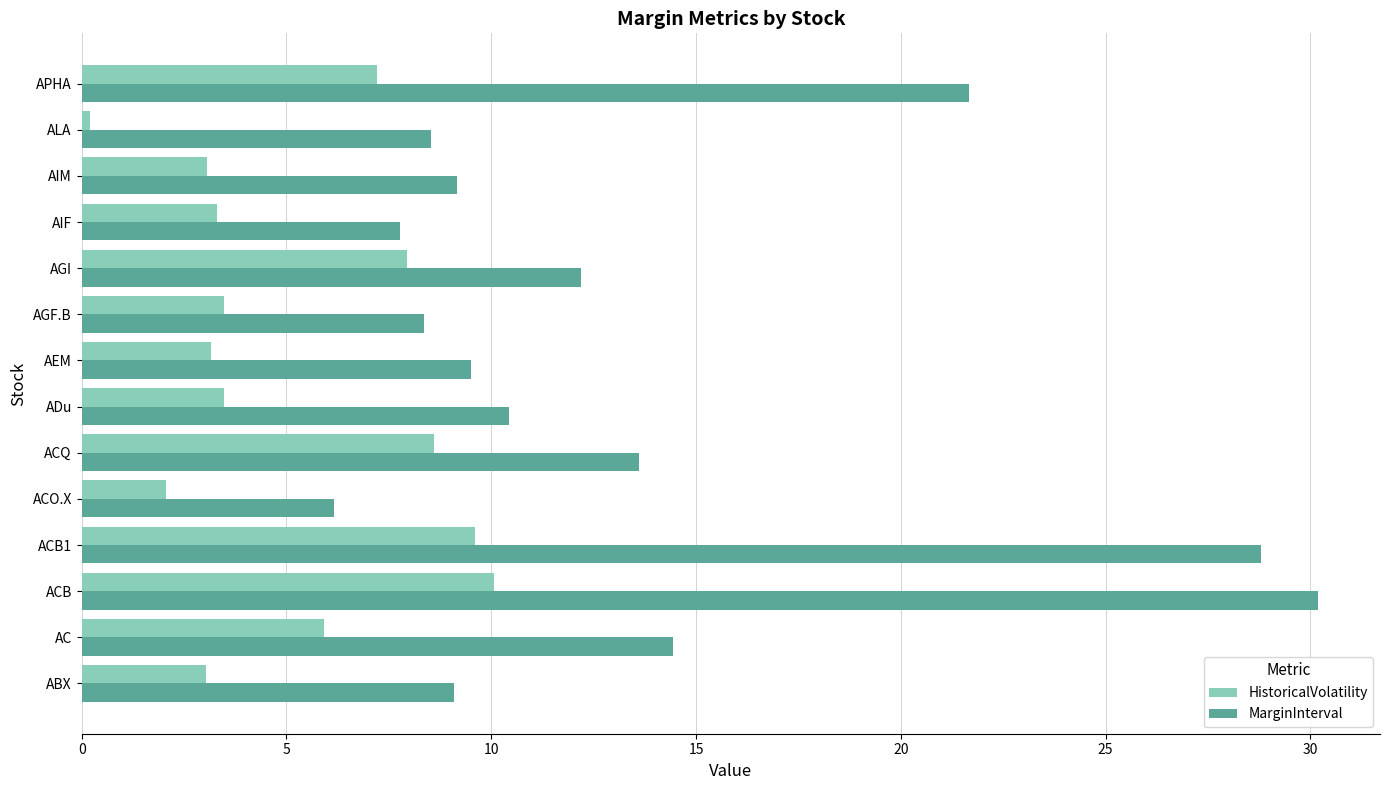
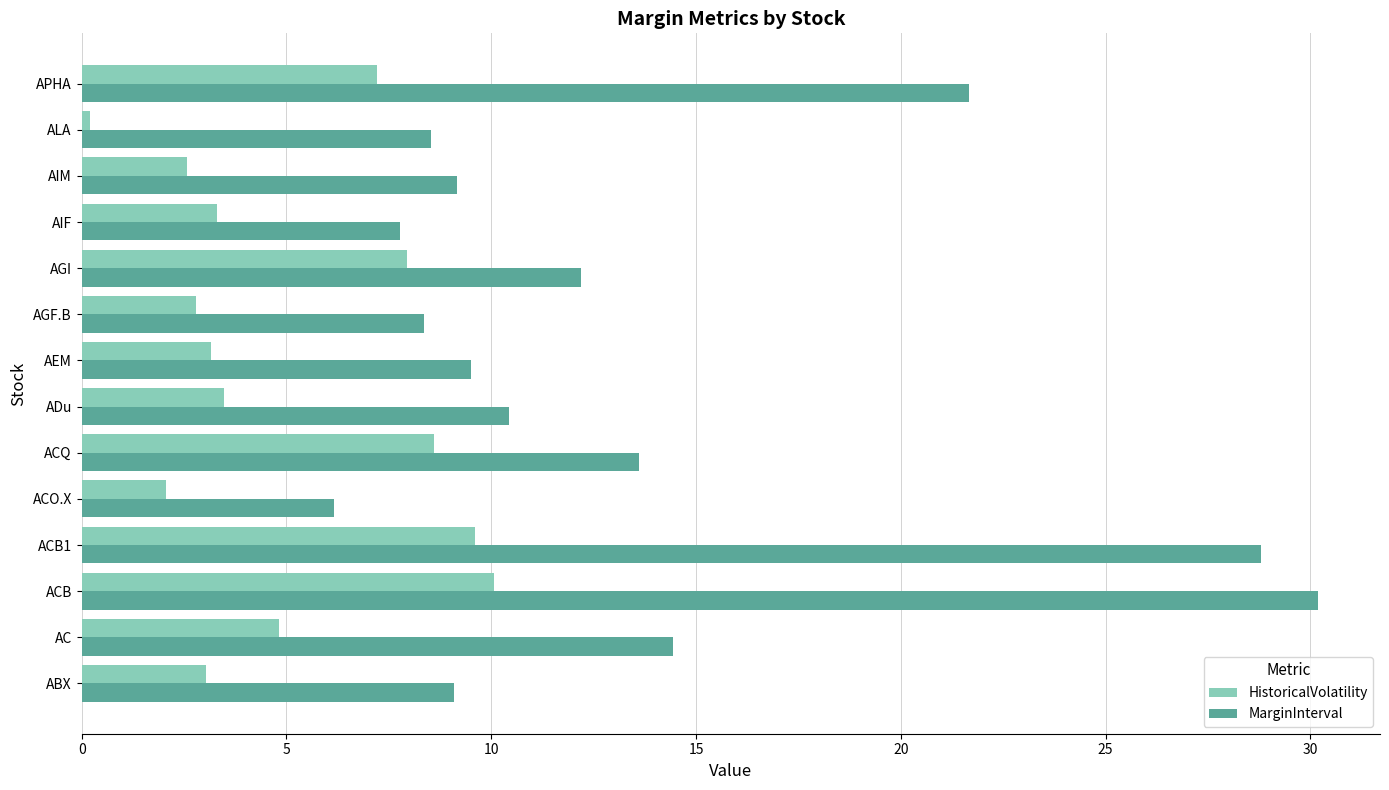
  {
    "HistoricalVolatility": {
      "APHA": 7.2,
      "ALA": 0.2,
-     "AIM": 3.1,
+     "AIM": 2.6,
      "AIF": 3.3,
      "AGI": 7.9,
-     "AGF.B": 3.5,
+     "AGF.B": 2.8,
      "AEM": 3.2,
      "ADu": 3.5,
      "ACQ": 8.6,
      "ACO.X": 2.1,
      "ACB1": 9.6,
      "ACB": 10.1,
-     "AC": 5.9,
+     "AC": 4.8,
      "ABX": 3.0
    },
    "MarginInterval": {
      "APHA": 21.7,
      "ALA": 8.5,
      "AIM": 9.2,
      "AIF": 7.8,
      "AGI": 12.2,
      "AGF.B": 8.4,
      "AEM": 9.5,
      "ADu": 10.4,
      "ACQ": 13.6,
      "ACO.X": 6.2,
      "ACB1": 28.8,
      "ACB": 30.2,
      "AC": 14.4,
      "ABX": 9.1
    }
  }
